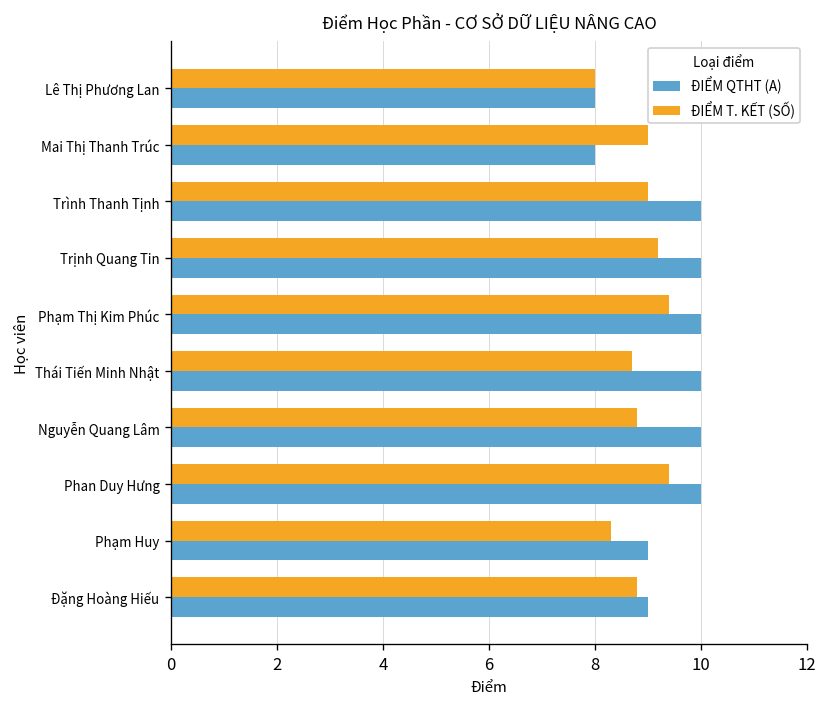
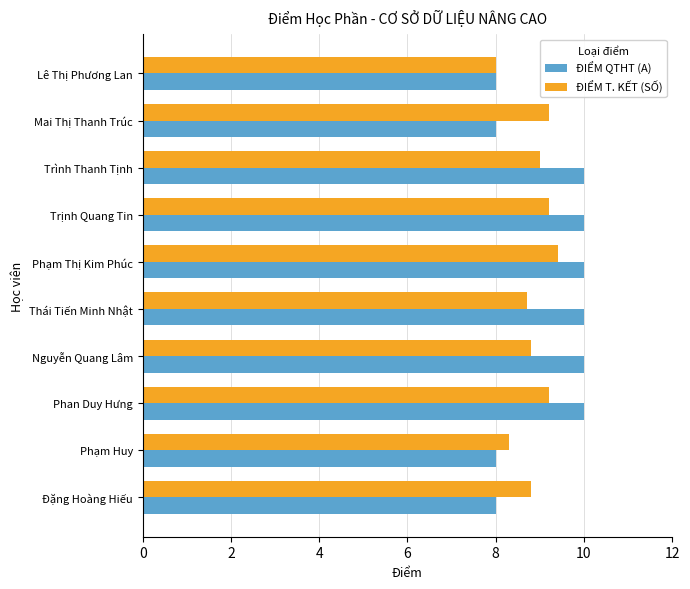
  {
    "ĐIỂM QTHT (A)": {
      "Lê Thị Phương Lan": 8,
      "Mai Thị Thanh Trúc": 8,
      "Trình Thanh Tịnh": 10,
      "Trịnh Quang Tin": 10,
      "Phạm Thị Kim Phúc": 10,
      "Thái Tiến Minh Nhật": 10,
      "Nguyễn Quang Lâm": 10,
      "Phan Duy Hưng": 10,
-     "Phạm Huy": 9,
-     "Đặng Hoàng Hiếu": 9
+     "Phạm Huy": 8,
+     "Đặng Hoàng Hiếu": 8
    },
    "ĐIỂM T. KẾT (SỐ)": {
      "Lê Thị Phương Lan": 8.0,
-     "Mai Thị Thanh Trúc": 9.0,
+     "Mai Thị Thanh Trúc": 9.2,
      "Trình Thanh Tịnh": 9.0,
      "Trịnh Quang Tin": 9.2,
      "Phạm Thị Kim Phúc": 9.4,
      "Thái Tiến Minh Nhật": 8.7,
      "Nguyễn Quang Lâm": 8.8,
-     "Phan Duy Hưng": 9.4,
+     "Phan Duy Hưng": 9.2,
      "Phạm Huy": 8.3,
      "Đặng Hoàng Hiếu": 8.8
    }
  }
